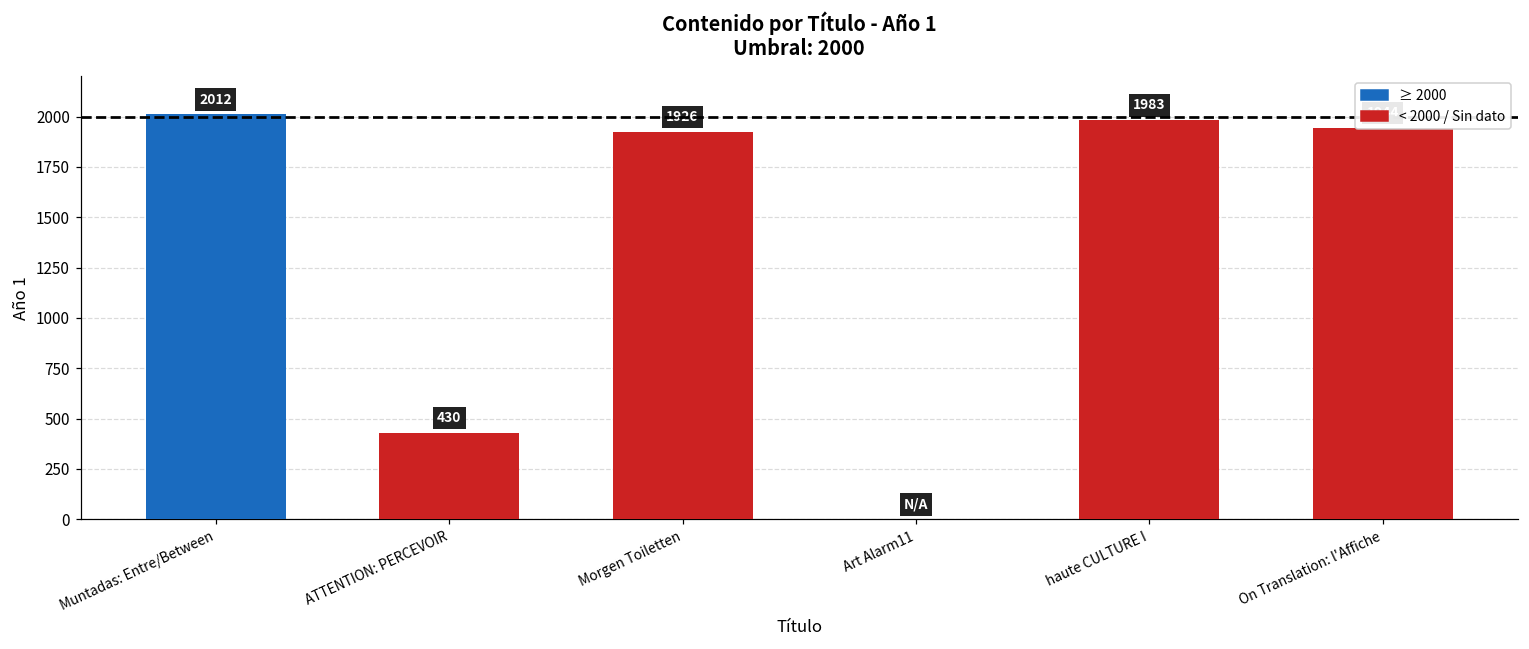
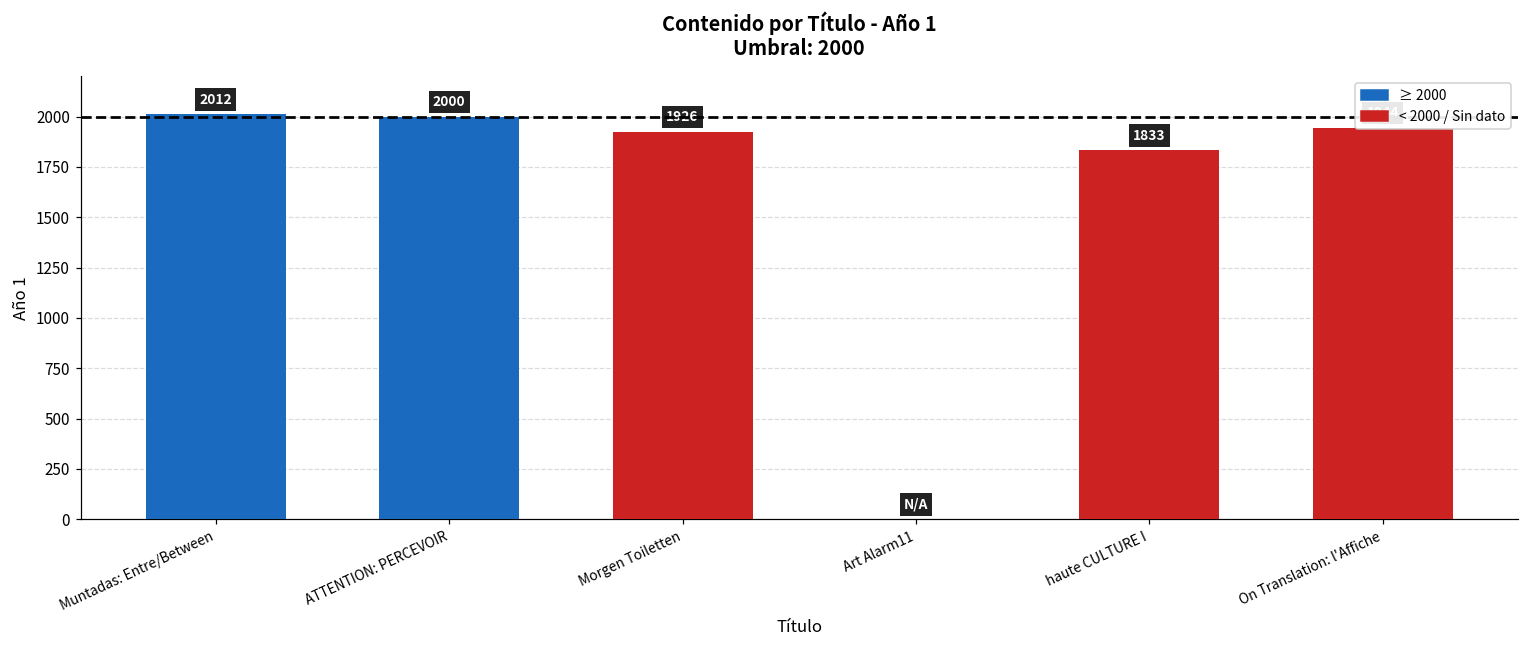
  {
-   "ATTENTION: PERCEVOIR": 430,
-   "haute CULTURE I": 1983
+   "ATTENTION: PERCEVOIR": 2000,
+   "haute CULTURE I": 1833
  }
